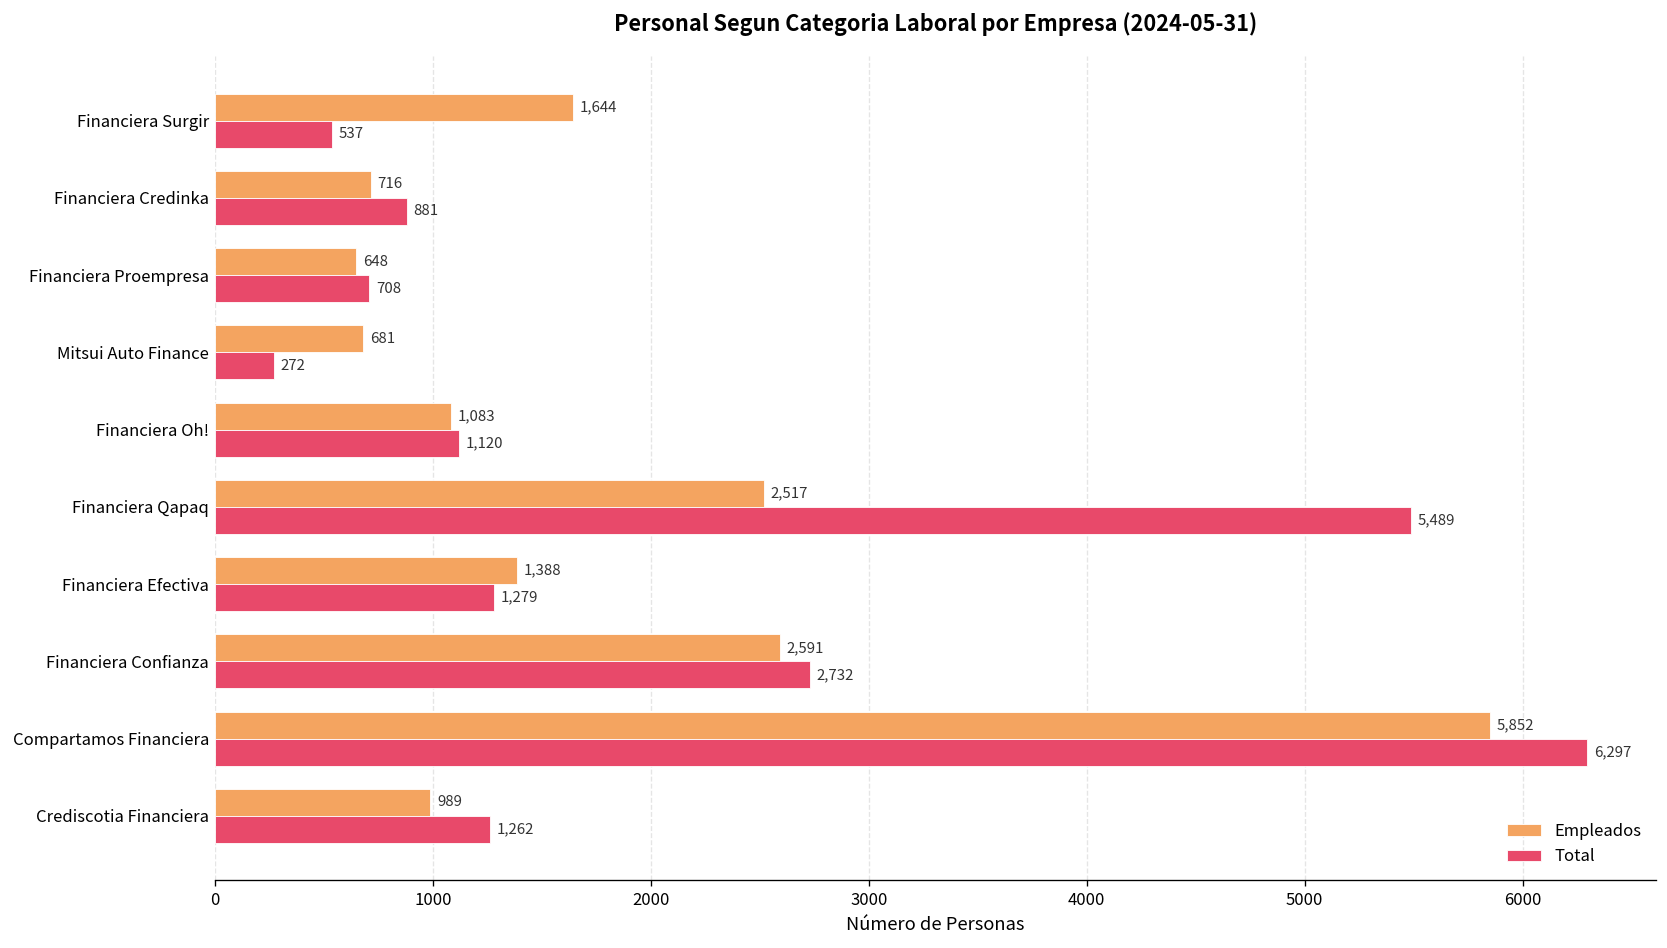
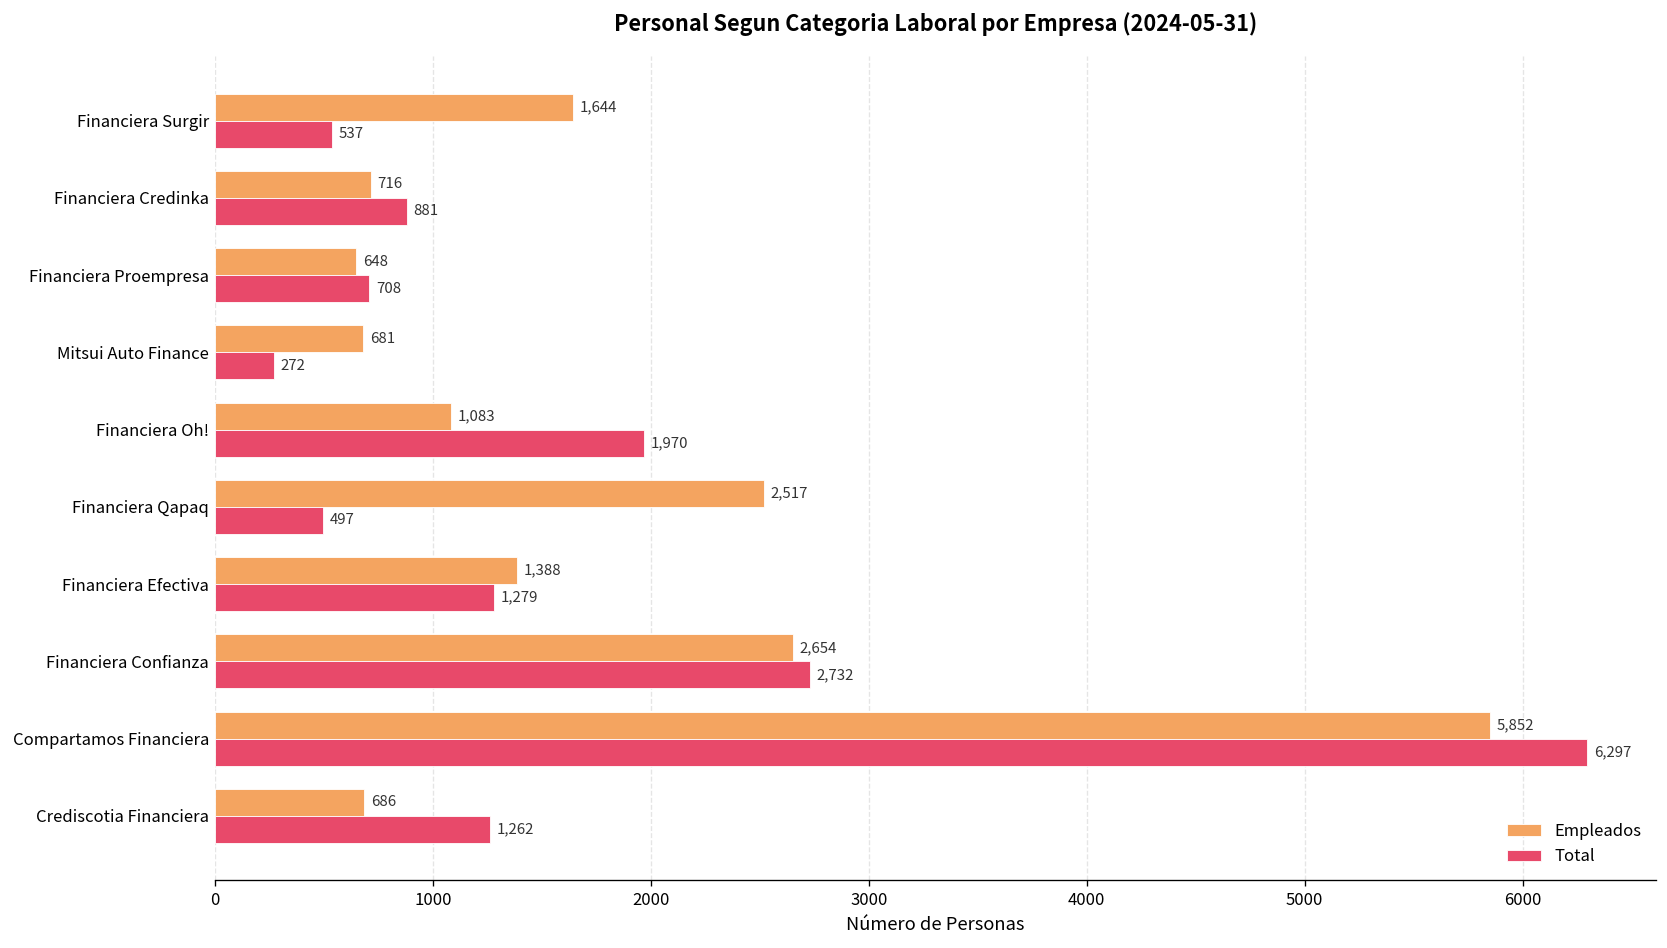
  {
    "Empleados": {
      "Financiera Surgir": "1,644",
      "Financiera Credinka": "716",
      "Financiera Proempresa": "648",
      "Mitsui Auto Finance": "681",
      "Financiera Oh!": "1,083",
      "Financiera Qapaq": "2,517",
      "Financiera Efectiva": "1,388",
-     "Financiera Confianza": "2,591",
+     "Financiera Confianza": "2,654",
      "Compartamos Financiera": "5,852",
-     "Crediscotia Financiera": "989"
+     "Crediscotia Financiera": "686"
    },
    "Total": {
      "Financiera Surgir": "537",
      "Financiera Credinka": "881",
      "Financiera Proempresa": "708",
      "Mitsui Auto Finance": "272",
-     "Financiera Oh!": "1,120",
-     "Financiera Qapaq": "5,489",
+     "Financiera Oh!": "1,970",
+     "Financiera Qapaq": "497",
      "Financiera Efectiva": "1,279",
      "Financiera Confianza": "2,732",
      "Compartamos Financiera": "6,297",
      "Crediscotia Financiera": "1,262"
    }
  }
